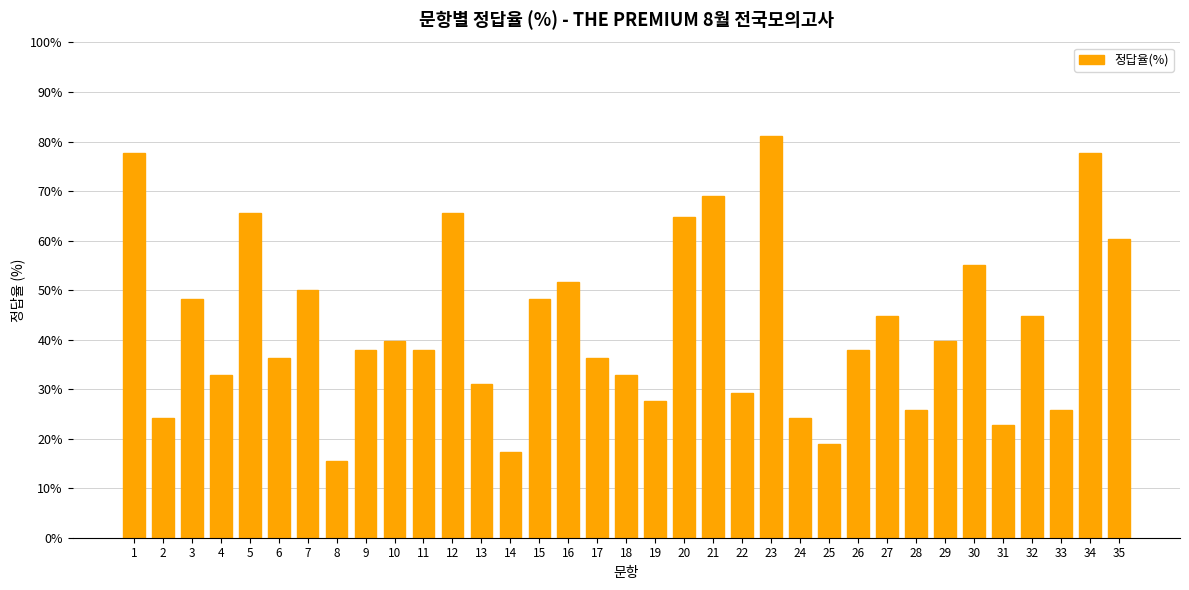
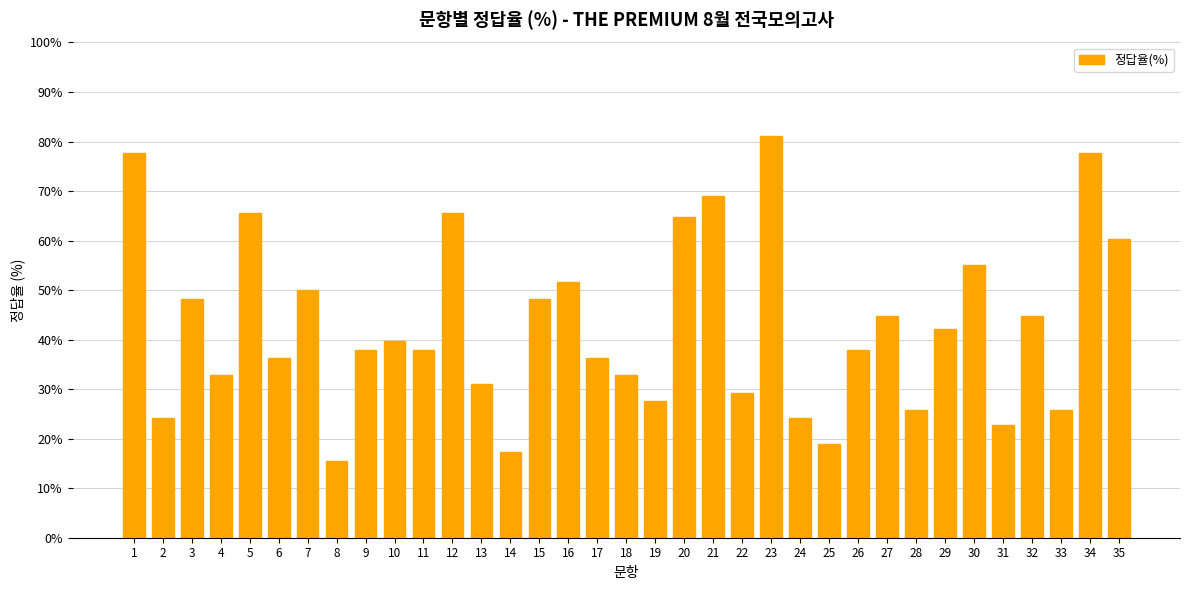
  {
    "1": "78%",
    "2": "24%",
    "3": "48%",
    "4": "33%",
    "5": "66%",
    "6": "36%",
    "7": "50%",
    "8": "16%",
    "9": "38%",
    "10": "40%",
    "11": "38%",
    "12": "66%",
    "13": "31%",
    "14": "17%",
    "15": "48%",
    "16": "52%",
    "17": "36%",
    "18": "33%",
    "19": "28%",
    "20": "65%",
    "21": "69%",
    "22": "29%",
    "23": "81%",
    "24": "24%",
    "25": "19%",
    "26": "38%",
    "27": "45%",
    "28": "26%",
-   "29": "40%",
+   "29": "42%",
    "30": "55%",
    "31": "23%",
    "32": "45%",
    "33": "26%",
    "34": "78%",
    "35": "60%"
  }
